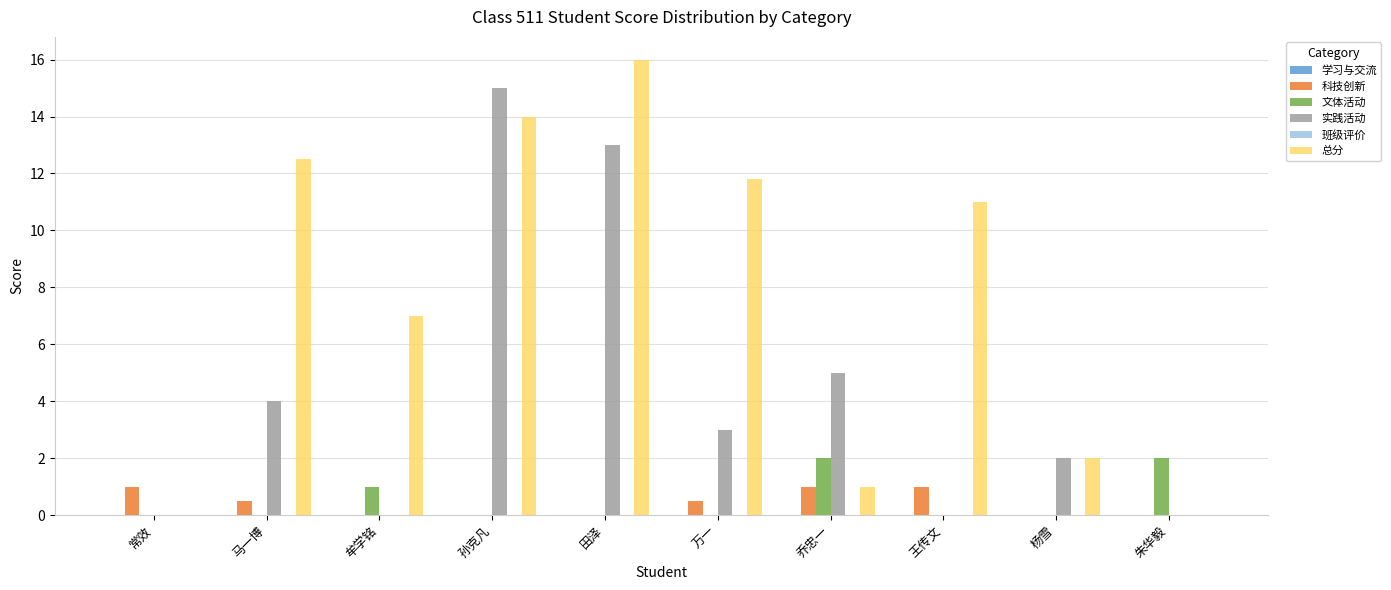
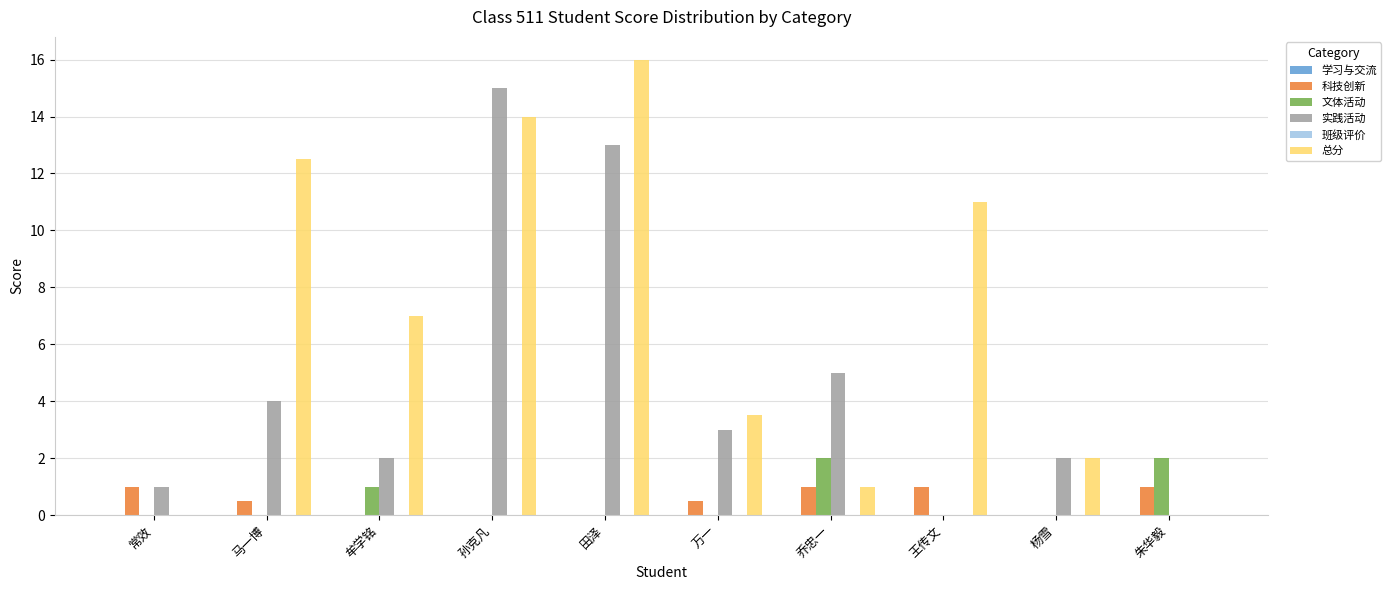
  {
    "学习与交流": {
      "常效": 0.0,
      "马一博": 0.0,
      "牟学铭": 0.0,
      "孙克凡": 0.0,
      "田泽": 0.0,
      "万一": 0.0,
      "乔忠一": 0.0,
      "王传文": 0.0,
      "杨雪": 0.0,
      "朱华毅": 0.0
    },
    "科技创新": {
      "常效": 1,
      "马一博": 0.5,
      "牟学铭": 0,
      "孙克凡": 0,
      "田泽": 0,
      "万一": 0.5,
      "乔忠一": 1,
      "王传文": 1,
      "杨雪": 0,
-     "朱华毅": 0
+     "朱华毅": 1
    },
    "文体活动": {
      "常效": 0.0,
      "马一博": 0.0,
      "牟学铭": 1.0,
      "孙克凡": 0.0,
      "田泽": 0.0,
      "万一": 0.0,
      "乔忠一": 2.0,
      "王传文": 0.0,
      "杨雪": 0.0,
      "朱华毅": 2.0
    },
    "实践活动": {
-     "常效": 0,
+     "常效": 1,
      "马一博": 4,
-     "牟学铭": 0,
+     "牟学铭": 2,
      "孙克凡": 15,
      "田泽": 13,
      "万一": 3,
      "乔忠一": 5,
      "王传文": 0,
      "杨雪": 2,
      "朱华毅": 0
    },
    "班级评价": {
      "常效": 0.0,
      "马一博": 0.0,
      "牟学铭": 0.0,
      "孙克凡": 0.0,
      "田泽": 0.0,
      "万一": 0.0,
      "乔忠一": 0.0,
      "王传文": 0.0,
      "杨雪": 0.0,
      "朱华毅": 0.0
    },
    "总分": {
      "常效": 0.0,
      "马一博": 12.5,
      "牟学铭": 7.0,
      "孙克凡": 14.0,
      "田泽": 16.0,
-     "万一": 11.8,
+     "万一": 3.5,
      "乔忠一": 1.0,
      "王传文": 11.0,
      "杨雪": 2.0,
      "朱华毅": 0.0
    }
  }
